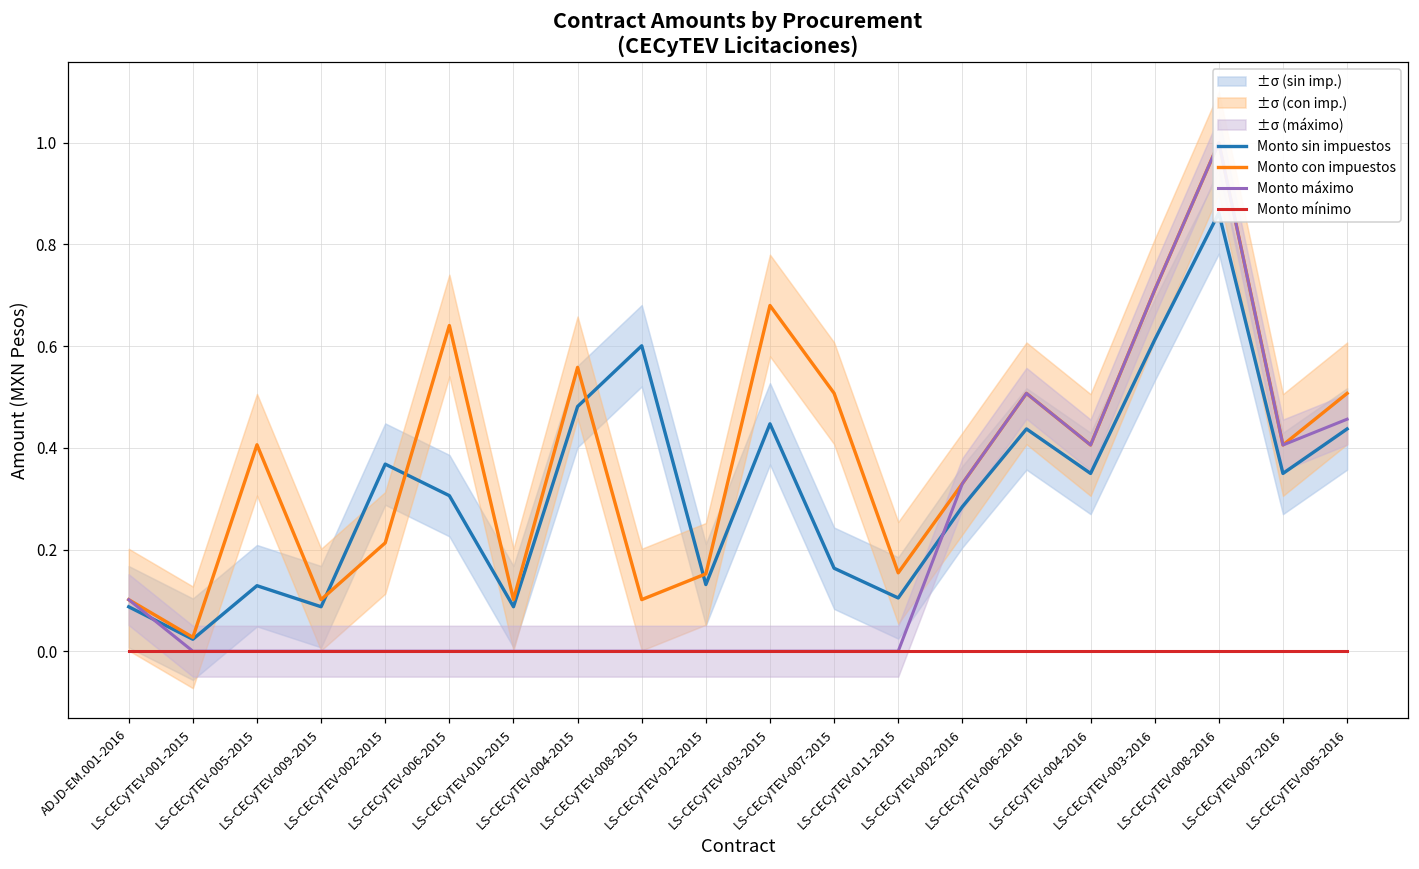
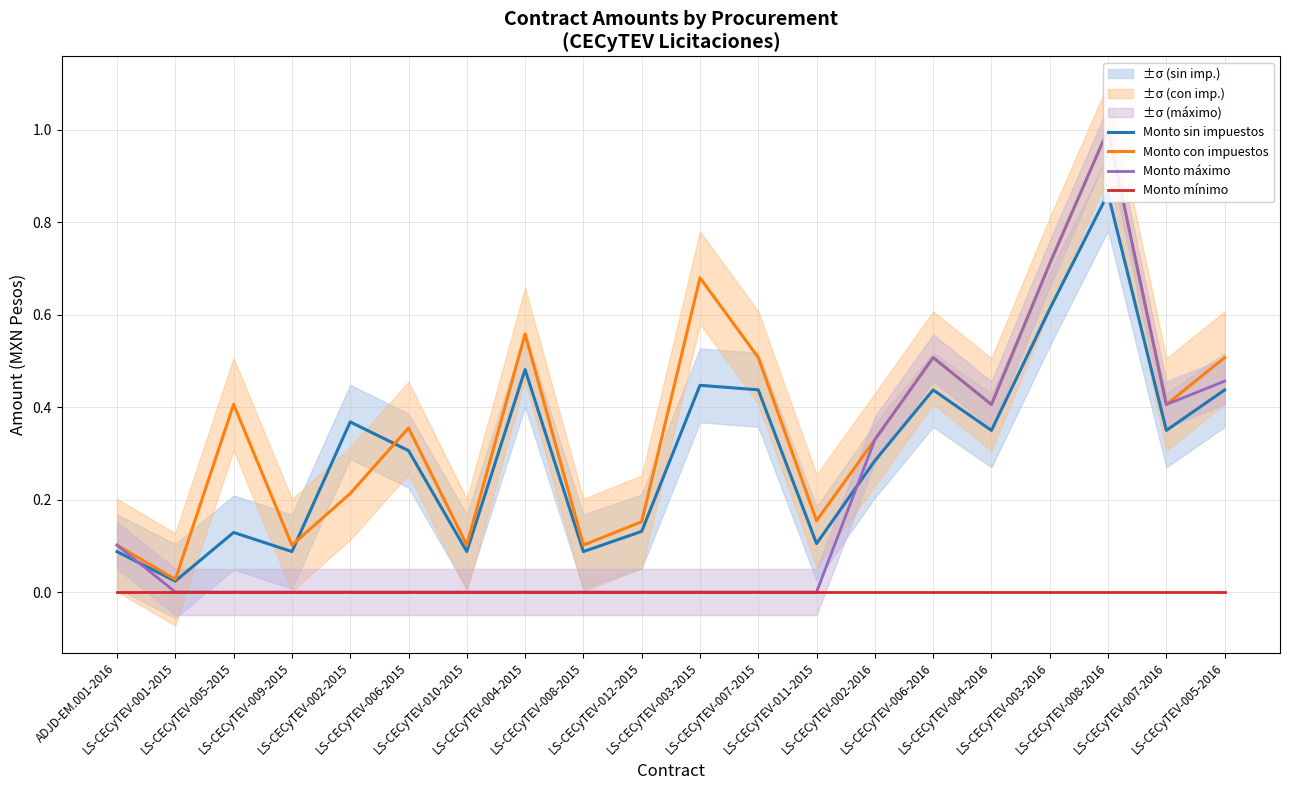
  {
    "Monto sin impuestos": {
      "ADJD-EM.001-2016": 0.09,
      "LS-CECyTEV-005-2015": 0.13,
      "LS-CECyTEV-009-2015": 0.09,
      "LS-CECyTEV-002-2015": 0.37,
      "LS-CECyTEV-006-2015": 0.31,
      "LS-CECyTEV-010-2015": 0.09,
      "LS-CECyTEV-004-2015": 0.48,
-     "LS-CECyTEV-008-2015": 0.60,
+     "LS-CECyTEV-008-2015": 0.09,
      "LS-CECyTEV-012-2015": 0.13,
      "LS-CECyTEV-003-2015": 0.45,
-     "LS-CECyTEV-007-2015": 0.16,
+     "LS-CECyTEV-007-2015": 0.44,
      "LS-CECyTEV-011-2015": 0.10,
      "LS-CECyTEV-002-2016": 0.28,
      "LS-CECyTEV-006-2016": 0.44,
      "LS-CECyTEV-004-2016": 0.35,
      "LS-CECyTEV-003-2016": 0.61,
      "LS-CECyTEV-007-2016": 0.35,
      "LS-CECyTEV-005-2016": 0.44
    },
    "Monto con impuestos": {
      "LS-CECyTEV-005-2015": 0.41,
      "LS-CECyTEV-009-2015": 0.10,
      "LS-CECyTEV-002-2015": 0.21,
-     "LS-CECyTEV-006-2015": 0.64,
+     "LS-CECyTEV-006-2015": 0.35,
      "LS-CECyTEV-010-2015": 0.10,
      "LS-CECyTEV-008-2015": 0.10,
      "LS-CECyTEV-012-2015": 0.15,
      "LS-CECyTEV-003-2015": 0.68,
      "LS-CECyTEV-007-2015": 0.51,
      "LS-CECyTEV-011-2015": 0.15
    },
    "Monto máximo": {
      "LS-CECyTEV-005-2016": 0.46
    },
    "Monto mínimo": {
      "ADJD-EM.001-2016": 0.00,
      "LS-CECyTEV-002-2016": 0.00,
      "LS-CECyTEV-006-2016": 0.00,
      "LS-CECyTEV-004-2016": 0.00,
      "LS-CECyTEV-003-2016": 0.00,
      "LS-CECyTEV-008-2016": 0.00,
      "LS-CECyTEV-007-2016": 0.00,
      "LS-CECyTEV-005-2016": 0.00
    }
  }
